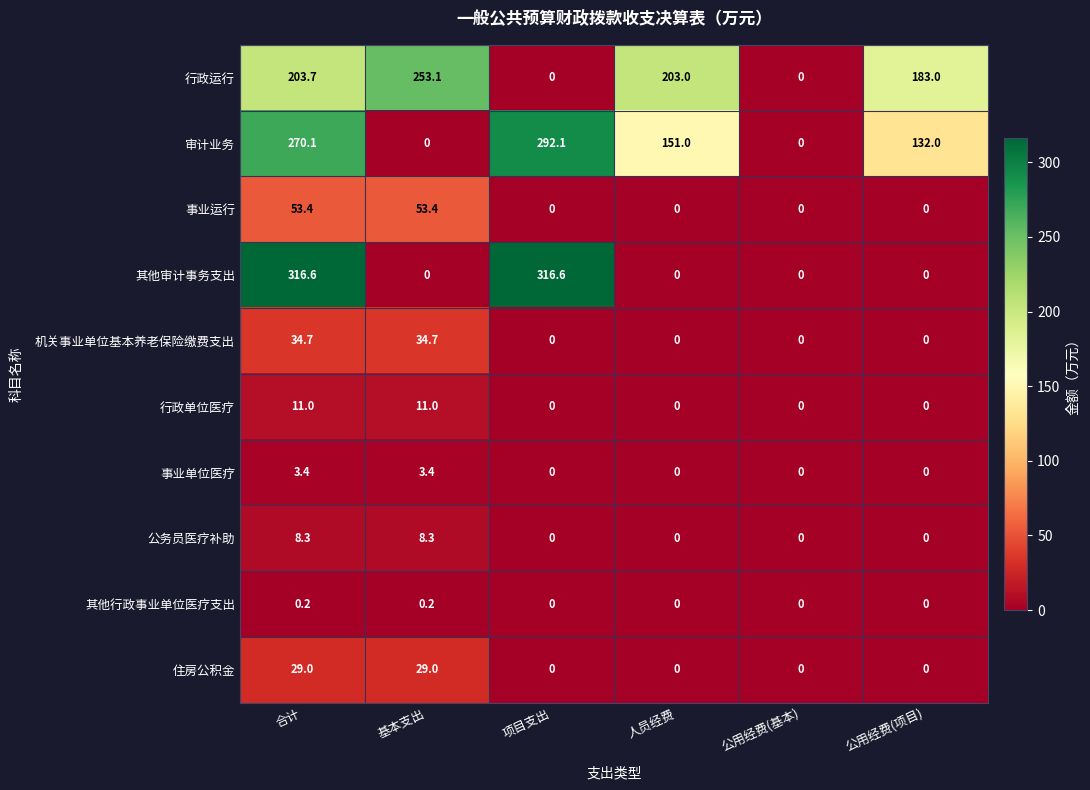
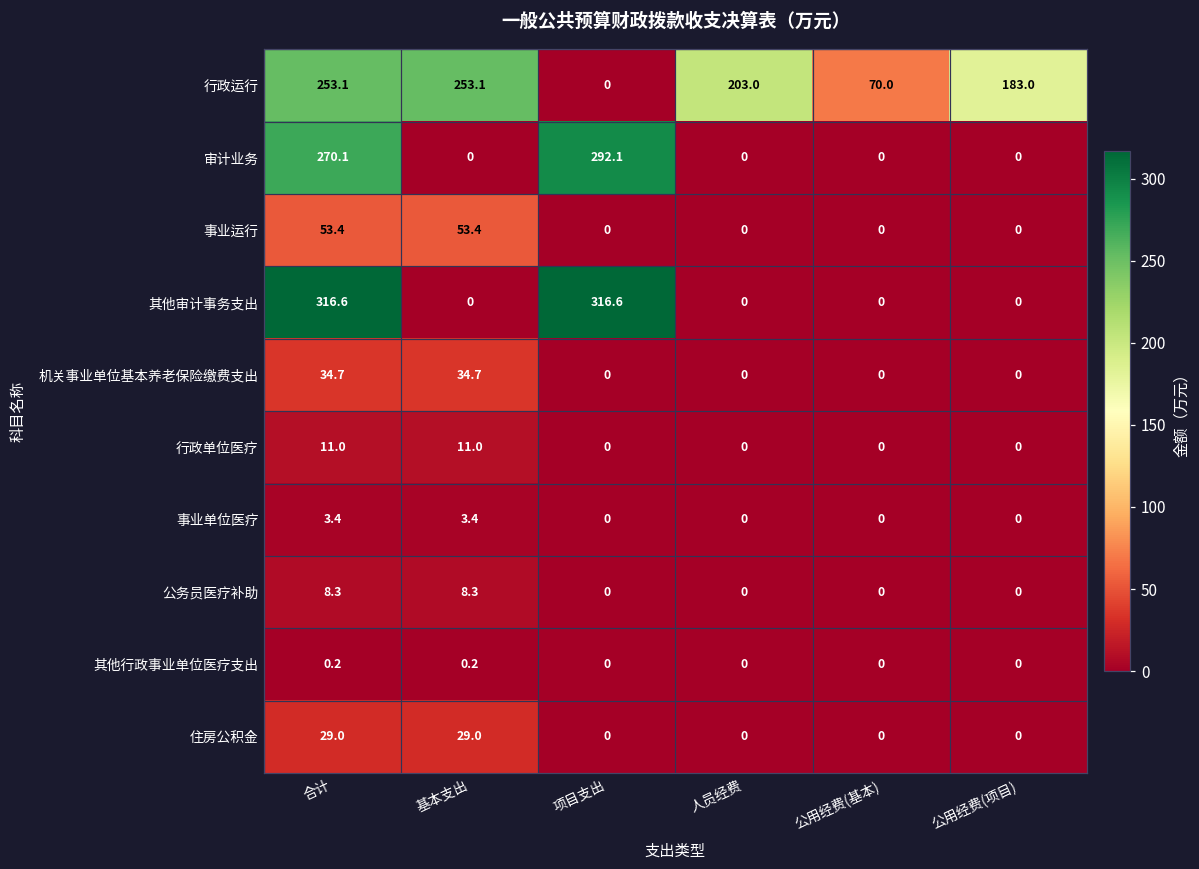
  {
    "行政运行": {
-     "合计": 203.7,
+     "合计": 253.1,
      "基本支出": 253.1,
      "项目支出": 0,
      "人员经费": 203.0,
-     "公用经费(基本)": 0,
+     "公用经费(基本)": 70.0,
      "公用经费(项目)": 183.0
    },
    "审计业务": {
      "合计": 270.1,
      "基本支出": 0,
      "项目支出": 292.1,
-     "人员经费": 151.0,
+     "人员经费": 0,
      "公用经费(基本)": 0,
-     "公用经费(项目)": 132.0
+     "公用经费(项目)": 0
    },
    "事业运行": {
      "合计": 53.4,
      "基本支出": 53.4,
      "项目支出": 0,
      "人员经费": 0,
      "公用经费(基本)": 0,
      "公用经费(项目)": 0
    },
    "其他审计事务支出": {
      "合计": 316.6,
      "基本支出": 0,
      "项目支出": 316.6,
      "人员经费": 0,
      "公用经费(基本)": 0,
      "公用经费(项目)": 0
    },
    "机关事业单位基本养老保险缴费支出": {
      "合计": 34.7,
      "基本支出": 34.7,
      "项目支出": 0,
      "人员经费": 0,
      "公用经费(基本)": 0,
      "公用经费(项目)": 0
    },
    "行政单位医疗": {
      "合计": 11.0,
      "基本支出": 11.0,
      "项目支出": 0,
      "人员经费": 0,
      "公用经费(基本)": 0,
      "公用经费(项目)": 0
    },
    "事业单位医疗": {
      "合计": 3.4,
      "基本支出": 3.4,
      "项目支出": 0,
      "人员经费": 0,
      "公用经费(基本)": 0,
      "公用经费(项目)": 0
    },
    "公务员医疗补助": {
      "合计": 8.3,
      "基本支出": 8.3,
      "项目支出": 0,
      "人员经费": 0,
      "公用经费(基本)": 0,
      "公用经费(项目)": 0
    },
    "其他行政事业单位医疗支出": {
      "合计": 0.2,
      "基本支出": 0.2,
      "项目支出": 0,
      "人员经费": 0,
      "公用经费(基本)": 0,
      "公用经费(项目)": 0
    },
    "住房公积金": {
      "合计": 29.0,
      "基本支出": 29.0,
      "项目支出": 0,
      "人员经费": 0,
      "公用经费(基本)": 0,
      "公用经费(项目)": 0
    }
  }
